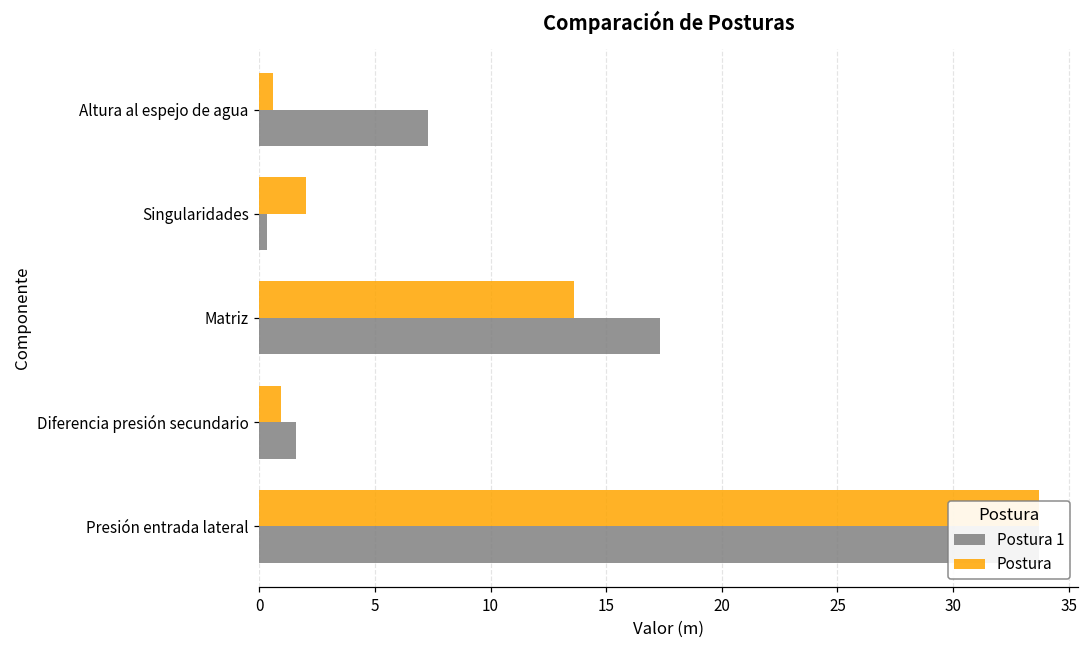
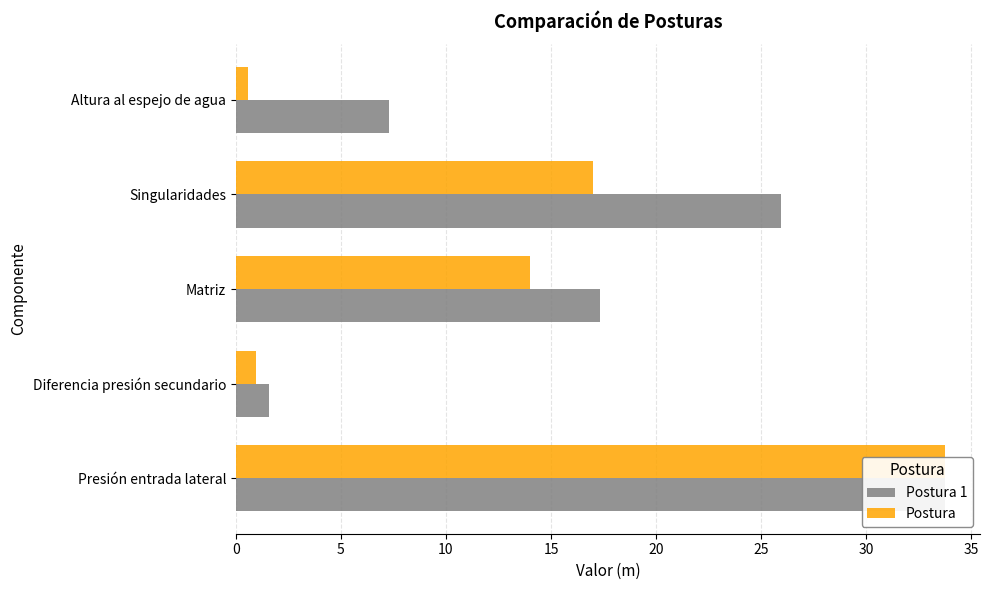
  {
    "Postura 1": {
      "Altura al espejo de agua": 7.3,
-     "Singularidades": 0.3,
+     "Singularidades": 26.0,
      "Matriz": 17.3,
      "Diferencia presión secundario": 1.6
    },
    "Postura": {
      "Altura al espejo de agua": 0.6,
-     "Singularidades": 2,
-     "Matriz": 13.6,
+     "Singularidades": 17,
+     "Matriz": 14.0,
      "Diferencia presión secundario": 0.9
    }
  }
